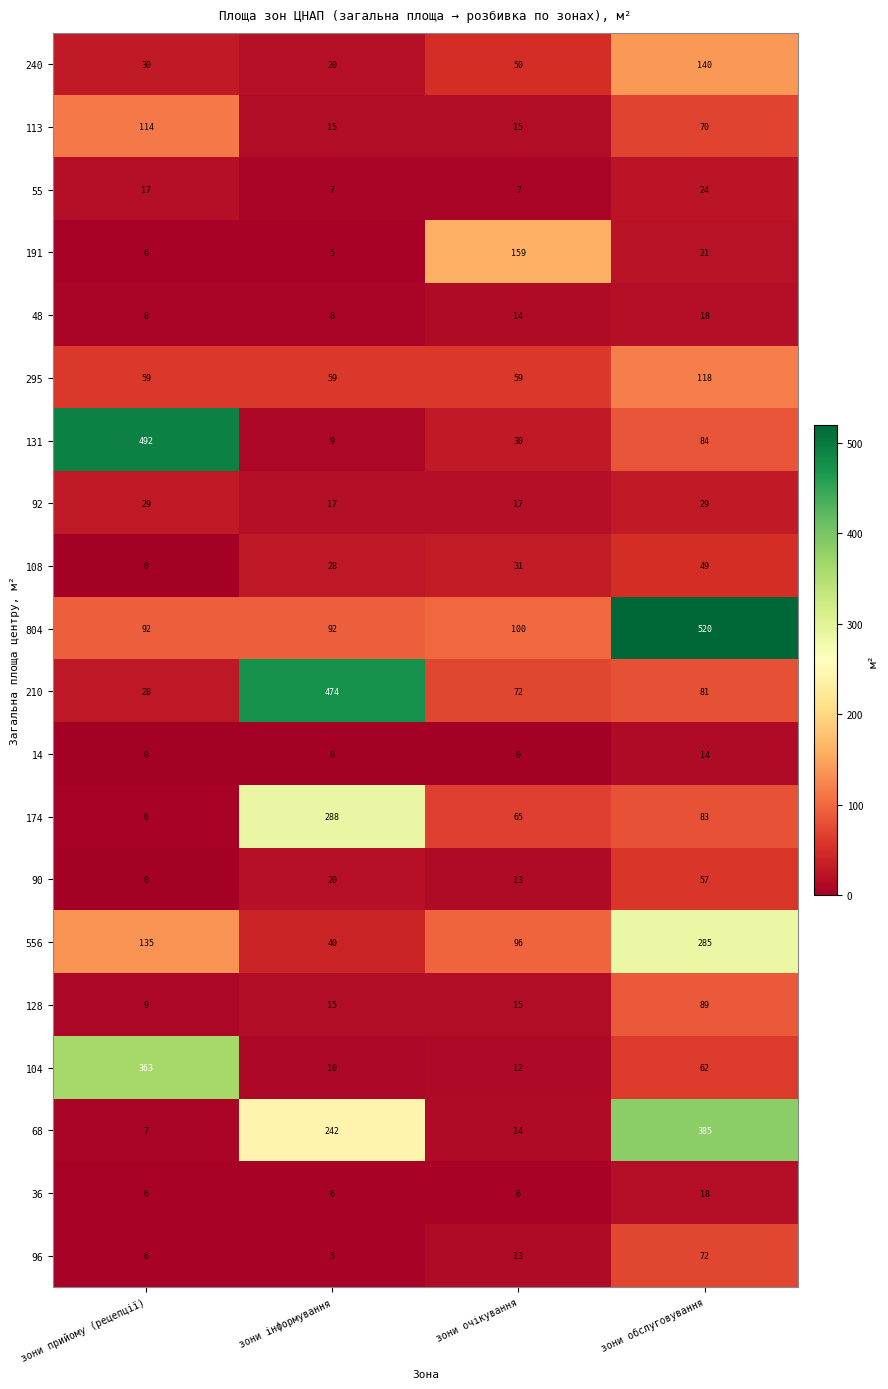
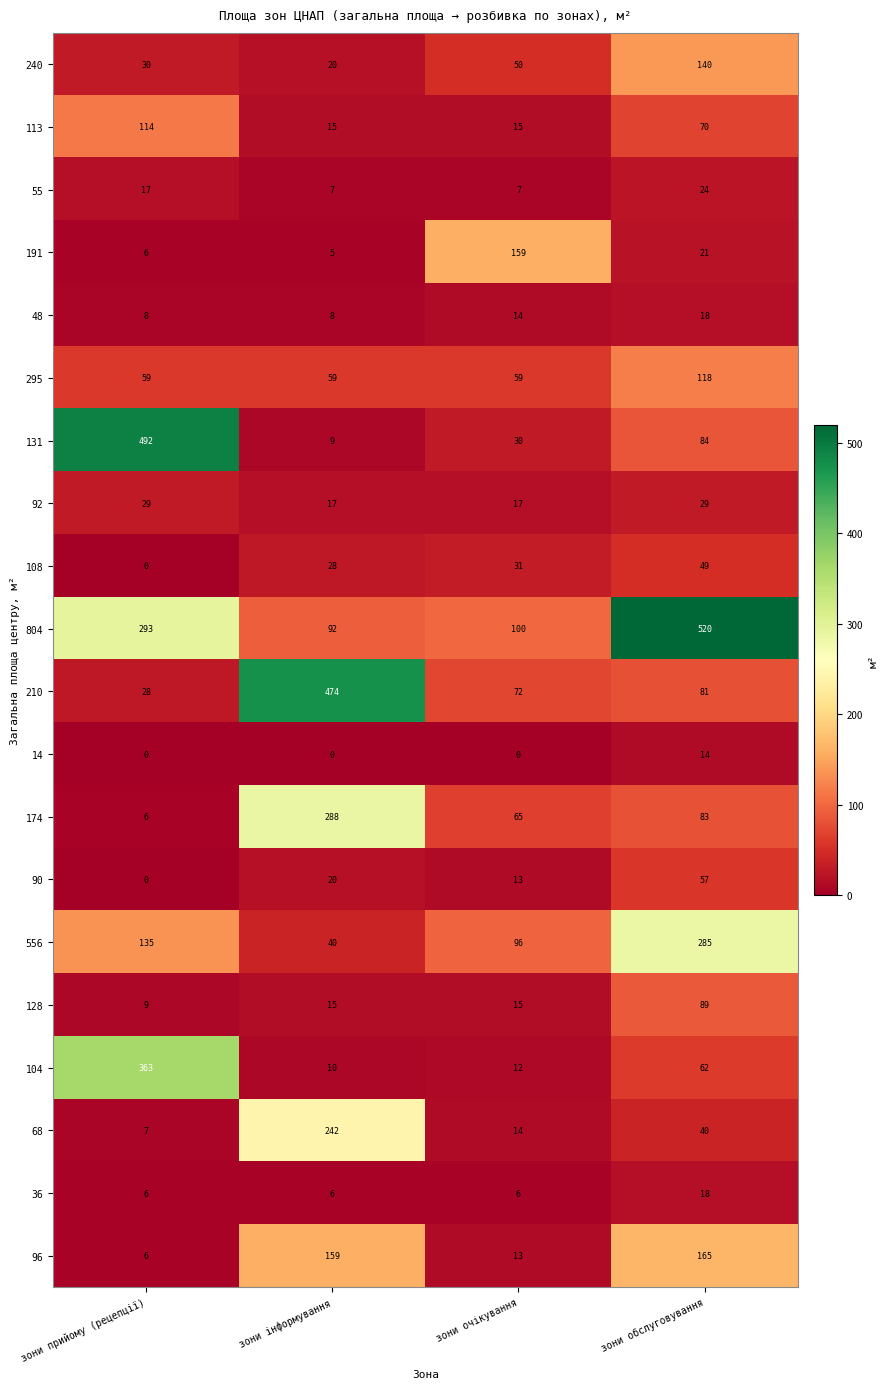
  {
    "240": {
      "зони прийому (рецепції)": 30,
      "зони інформування": 20,
      "зони очікування": 50,
      "зони обслуговування": 140
    },
    "113": {
      "зони прийому (рецепції)": 114,
      "зони інформування": 15,
      "зони очікування": 15,
      "зони обслуговування": 70
    },
    "55": {
      "зони прийому (рецепції)": 17,
      "зони інформування": 7,
      "зони очікування": 7,
      "зони обслуговування": 24
    },
    "191": {
      "зони прийому (рецепції)": 6,
      "зони інформування": 5,
      "зони очікування": 159,
      "зони обслуговування": 21
    },
    "48": {
      "зони прийому (рецепції)": 8,
      "зони інформування": 8,
      "зони очікування": 14,
      "зони обслуговування": 18
    },
    "295": {
      "зони прийому (рецепції)": 59,
      "зони інформування": 59,
      "зони очікування": 59,
      "зони обслуговування": 118
    },
    "131": {
      "зони прийому (рецепції)": 492,
      "зони інформування": 9,
      "зони очікування": 30,
      "зони обслуговування": 84
    },
    "92": {
      "зони прийому (рецепції)": 29,
      "зони інформування": 17,
      "зони очікування": 17,
      "зони обслуговування": 29
    },
    "108": {
      "зони прийому (рецепції)": 0,
      "зони інформування": 28,
      "зони очікування": 31,
      "зони обслуговування": 49
    },
    "804": {
-     "зони прийому (рецепції)": 92,
+     "зони прийому (рецепції)": 293,
      "зони інформування": 92,
      "зони очікування": 100,
      "зони обслуговування": 520
    },
    "210": {
      "зони прийому (рецепції)": 28,
      "зони інформування": 474,
      "зони очікування": 72,
      "зони обслуговування": 81
    },
    "14": {
      "зони прийому (рецепції)": 0,
      "зони інформування": 0,
      "зони очікування": 0,
      "зони обслуговування": 14
    },
    "174": {
      "зони прийому (рецепції)": 6,
      "зони інформування": 288,
      "зони очікування": 65,
      "зони обслуговування": 83
    },
    "90": {
      "зони прийому (рецепції)": 0,
      "зони інформування": 20,
      "зони очікування": 13,
      "зони обслуговування": 57
    },
    "556": {
      "зони прийому (рецепції)": 135,
      "зони інформування": 40,
      "зони очікування": 96,
      "зони обслуговування": 285
    },
    "128": {
      "зони прийому (рецепції)": 9,
      "зони інформування": 15,
      "зони очікування": 15,
      "зони обслуговування": 89
    },
    "104": {
      "зони прийому (рецепції)": 363,
      "зони інформування": 10,
      "зони очікування": 12,
      "зони обслуговування": 62
    },
    "68": {
      "зони прийому (рецепції)": 7,
      "зони інформування": 242,
      "зони очікування": 14,
-     "зони обслуговування": 385
+     "зони обслуговування": 40
    },
    "36": {
      "зони прийому (рецепції)": 6,
      "зони інформування": 6,
      "зони очікування": 6,
      "зони обслуговування": 18
    },
    "96": {
      "зони прийому (рецепції)": 6,
-     "зони інформування": 5,
+     "зони інформування": 159,
      "зони очікування": 13,
-     "зони обслуговування": 72
+     "зони обслуговування": 165
    }
  }
